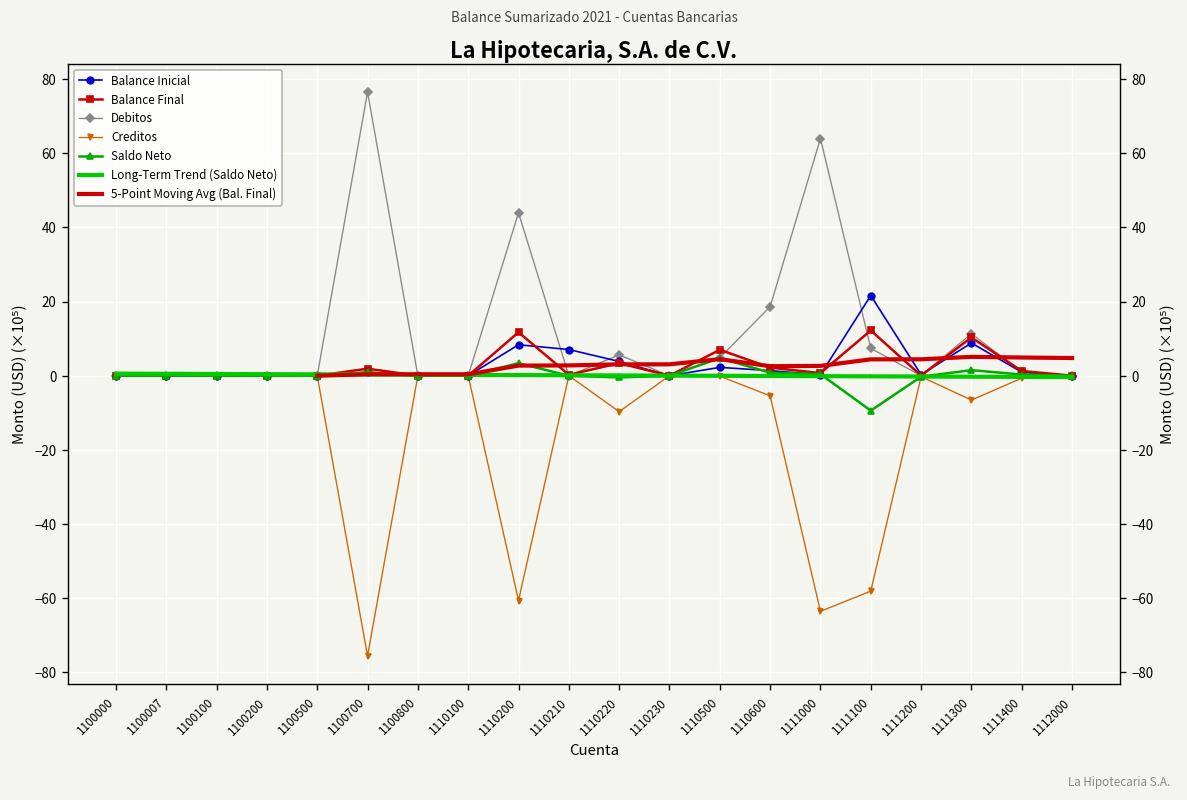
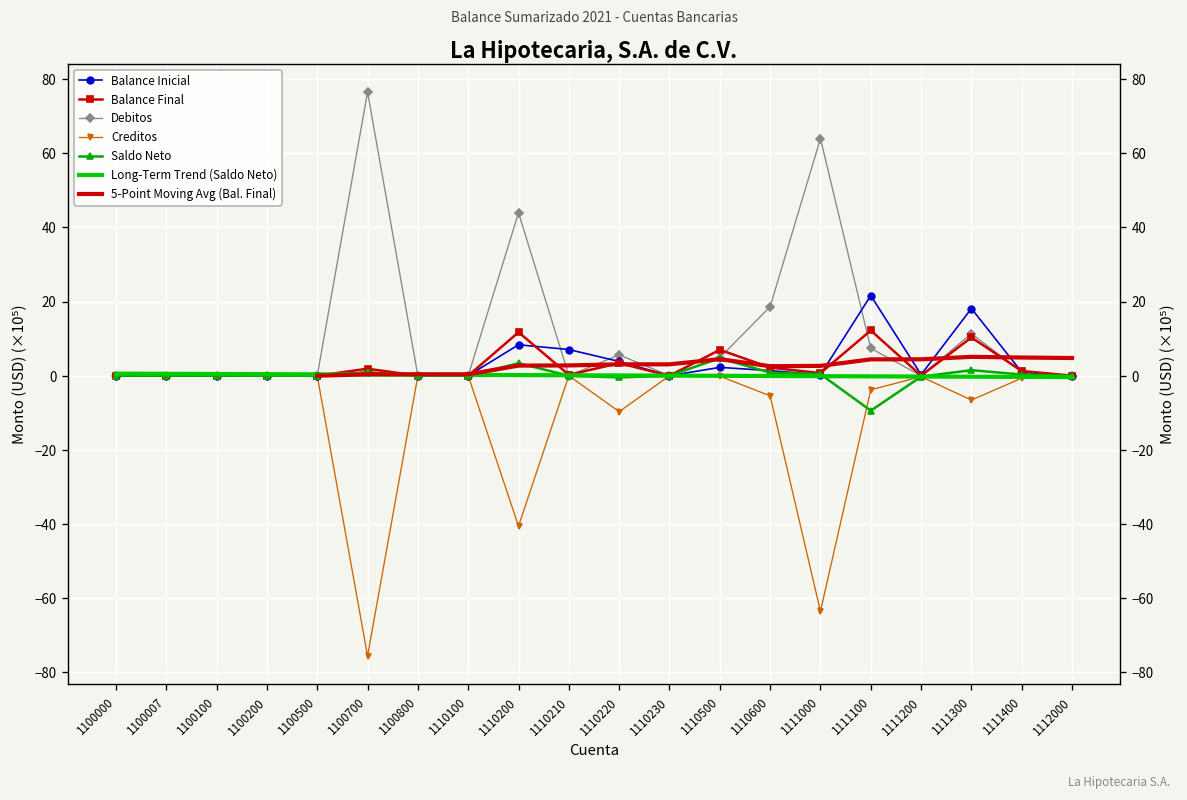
  {
    "Balance Inicial": {
      "1110200": 8,
      "1110210": 7,
      "1110500": 2,
      "1111100": 22,
-     "1111300": 9
+     "1111300": 18
    },
    "Debitos": {
      "1100700": 77,
      "1110200": 44,
      "1110220": 6,
      "1110600": 19,
      "1111000": 64,
      "1111100": 7,
      "1111300": 11
    },
    "Creditos": {
      "1100700": -76,
-     "1110200": -61,
+     "1110200": -41,
      "1110220": -10,
      "1110600": -5,
      "1111000": -64,
-     "1111100": -58,
+     "1111100": -4,
      "1111300": -7
    }
  }
